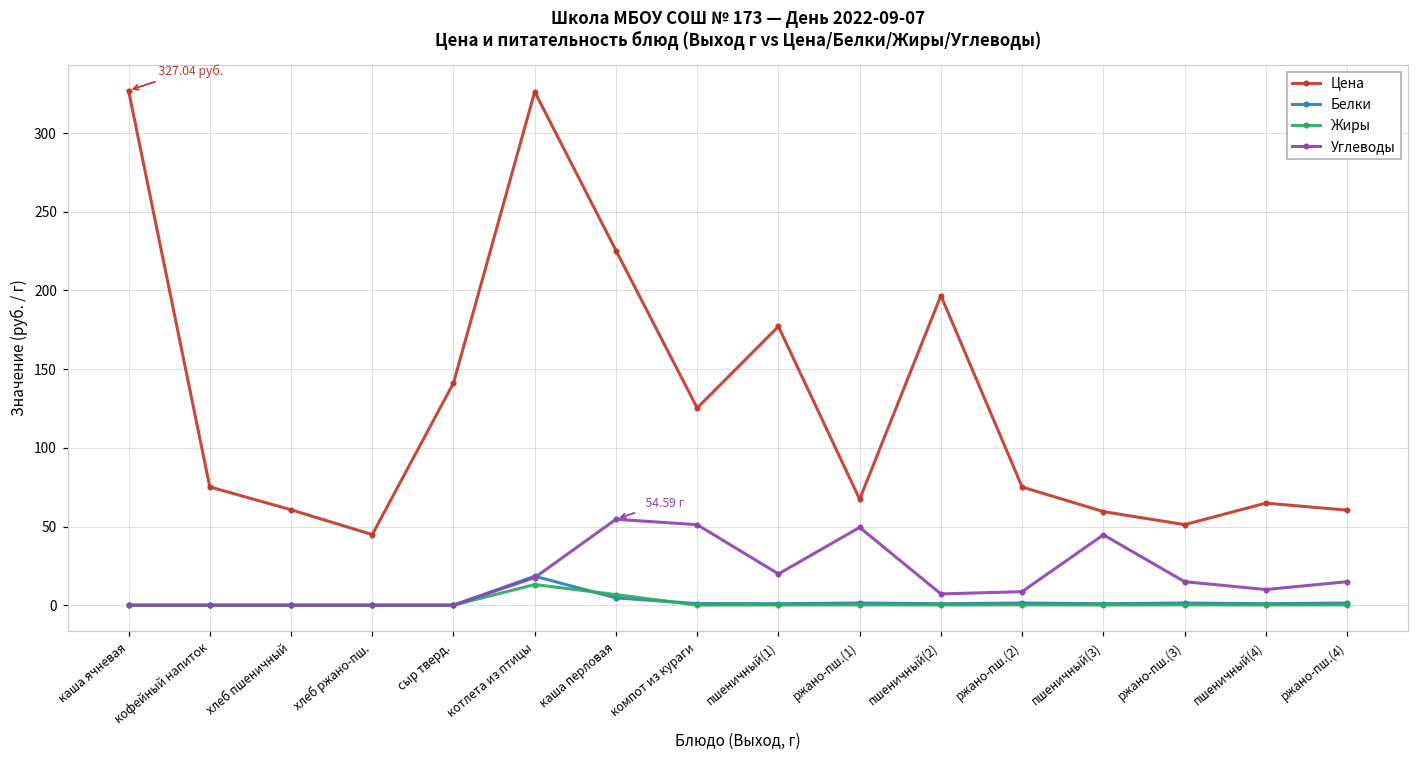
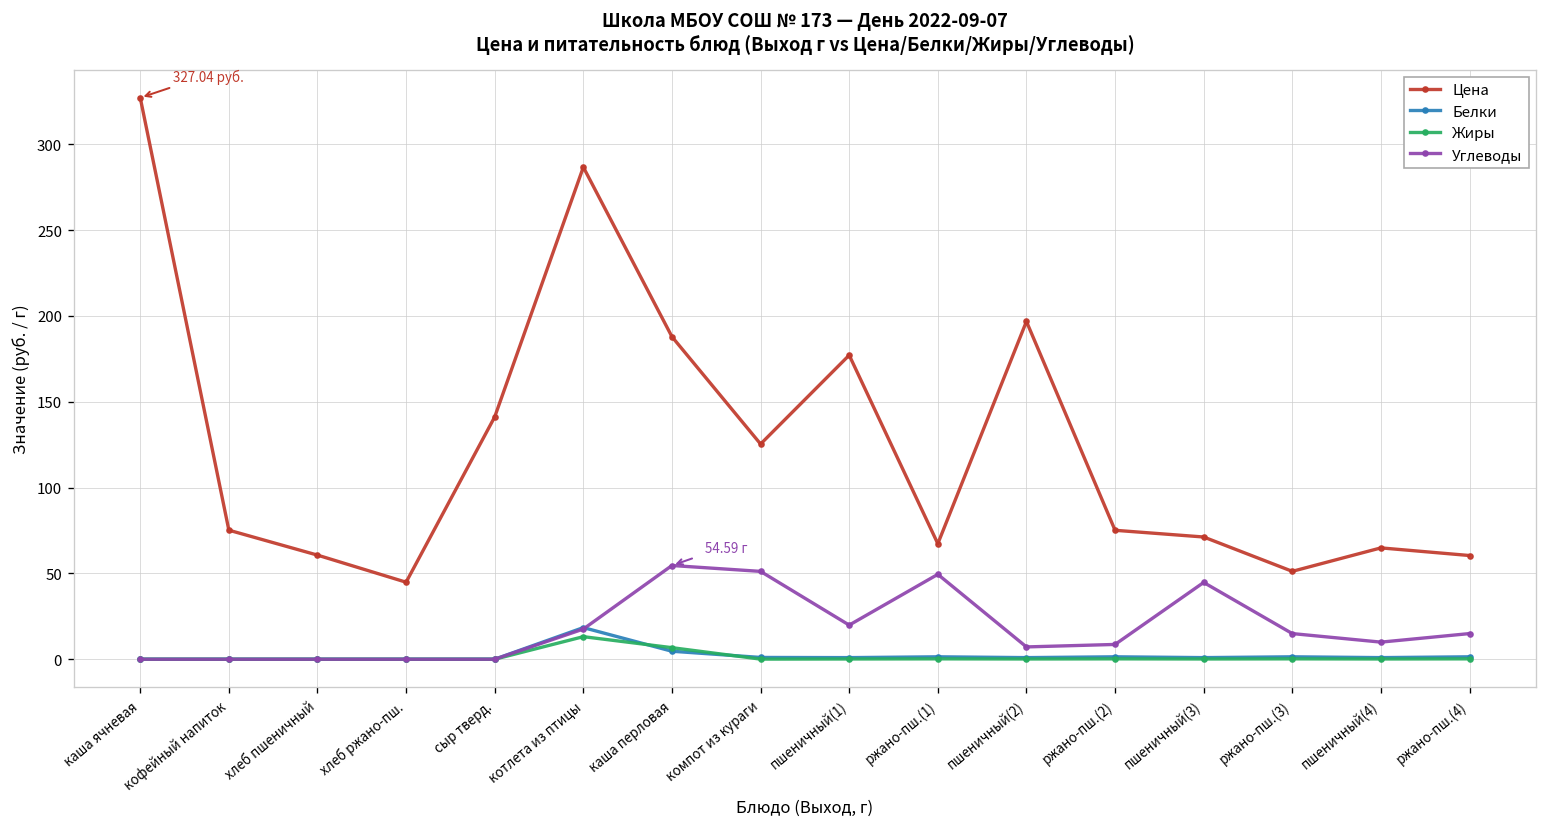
  {
    "Цена": {
      "кофейный напиток": 75,
      "хлеб пшеничный": 61,
      "хлеб ржано-пш.": 45,
      "сыр тверд.": 141,
-     "котлета из птицы": 326,
-     "каша перловая": 225,
+     "котлета из птицы": 287,
+     "каша перловая": 188,
      "компот из кураги": 125,
      "пшеничный(1)": 177,
      "ржано-пш.(1)": 67,
      "пшеничный(2)": 197,
      "ржано-пш.(2)": 75,
-     "пшеничный(3)": 59,
+     "пшеничный(3)": 71,
      "ржано-пш.(3)": 51,
      "пшеничный(4)": 65,
      "ржано-пш.(4)": 60
    },
    "Белки": {
      "каша перловая": 5
    },
    "Жиры": {
      "котлета из птицы": 13,
      "каша перловая": 7
    },
    "Углеводы": {
      "каша перловая": 54.59
    }
  }
